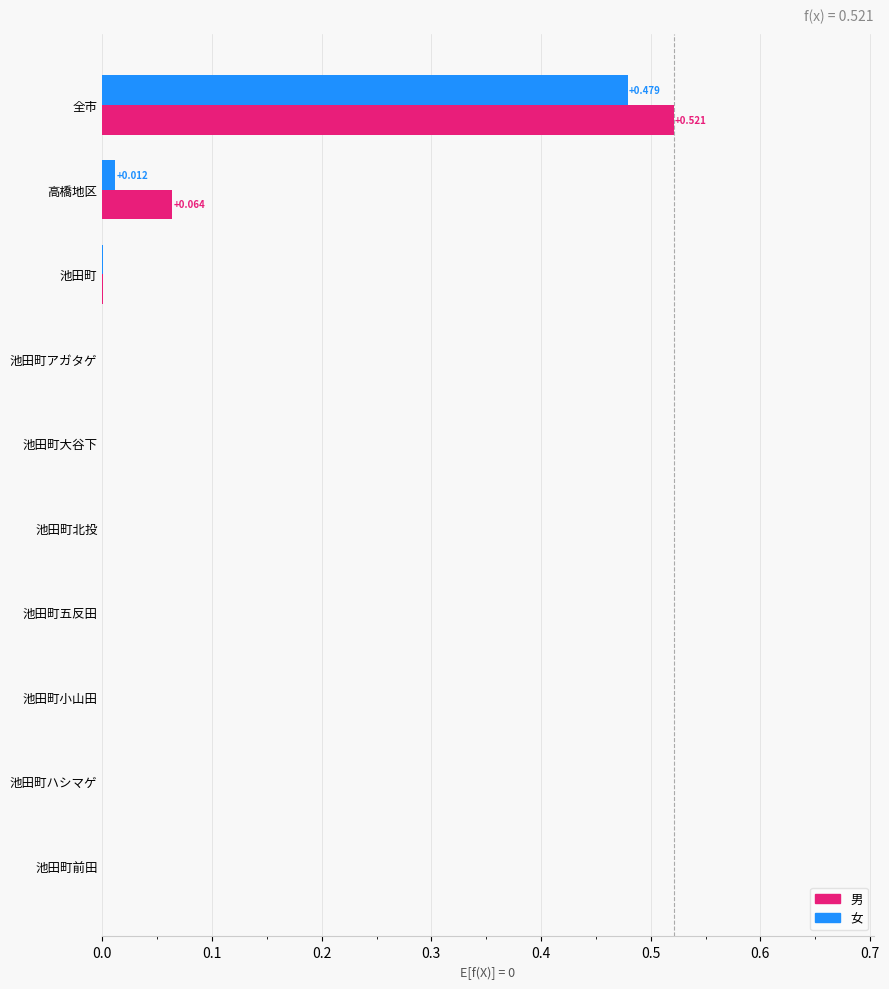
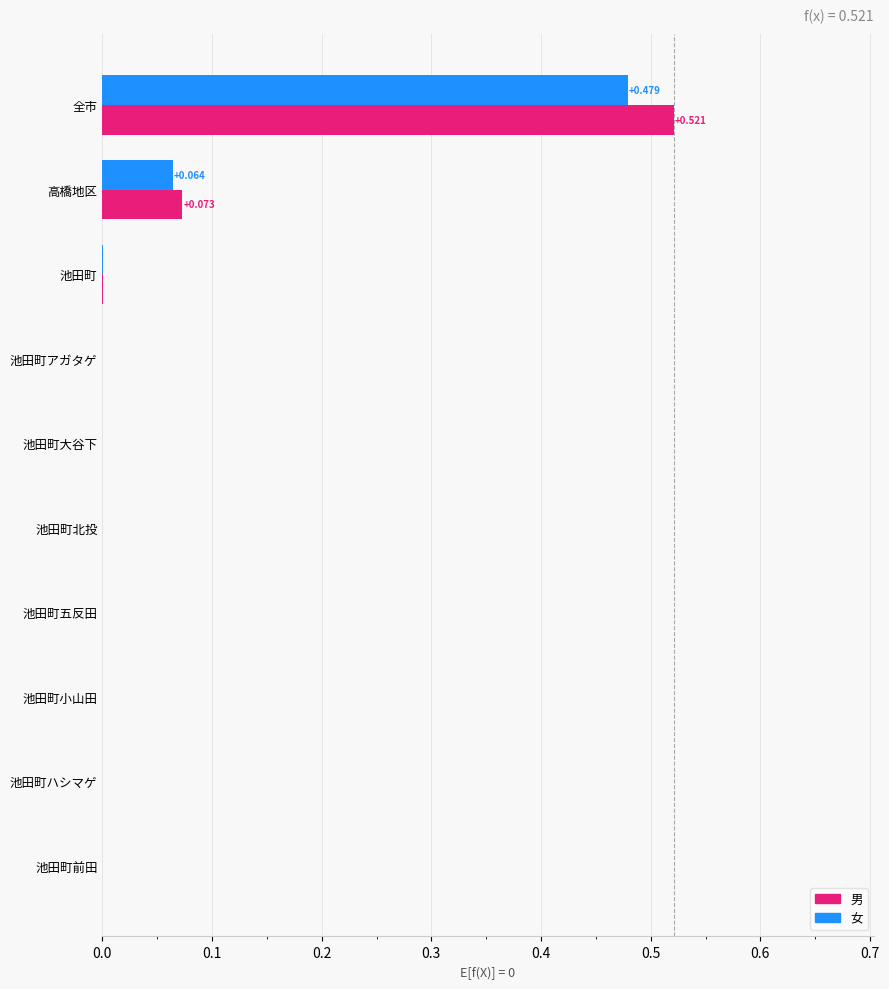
  {
    "男": {
      "全市": "+0.521",
-     "高橋地区": "+0.064"
+     "高橋地区": "+0.073"
    },
    "女": {
      "全市": "+0.479",
-     "高橋地区": "+0.012"
+     "高橋地区": "+0.064"
    }
  }
